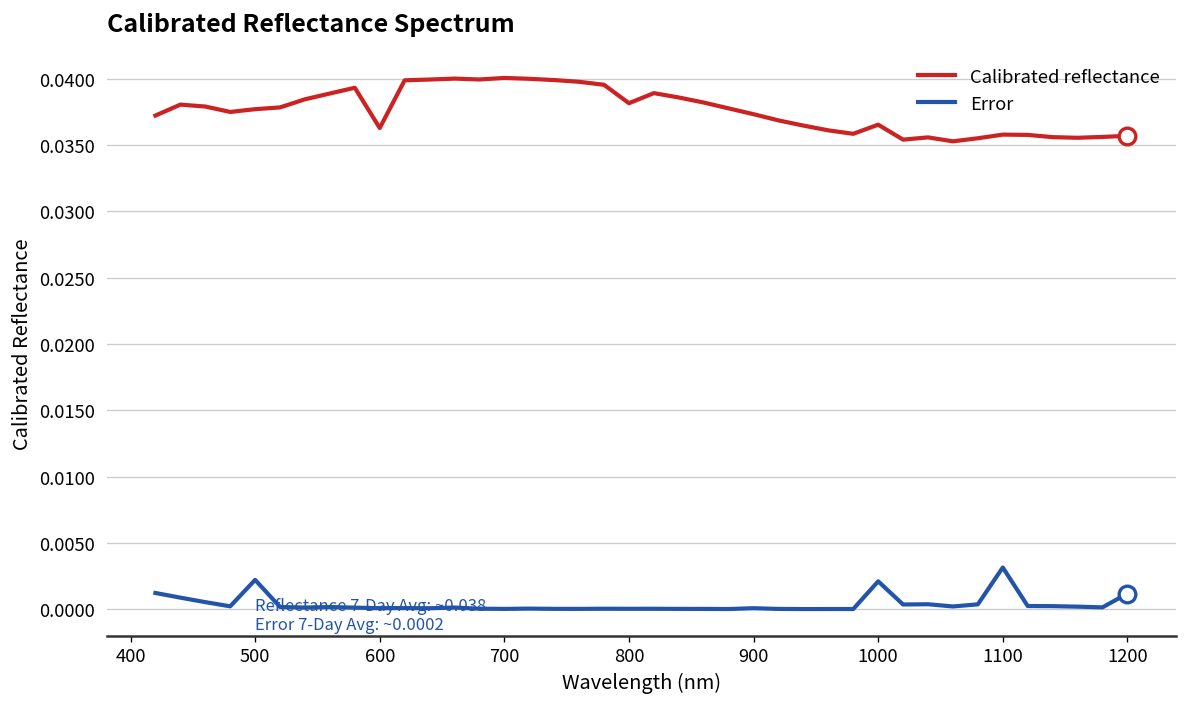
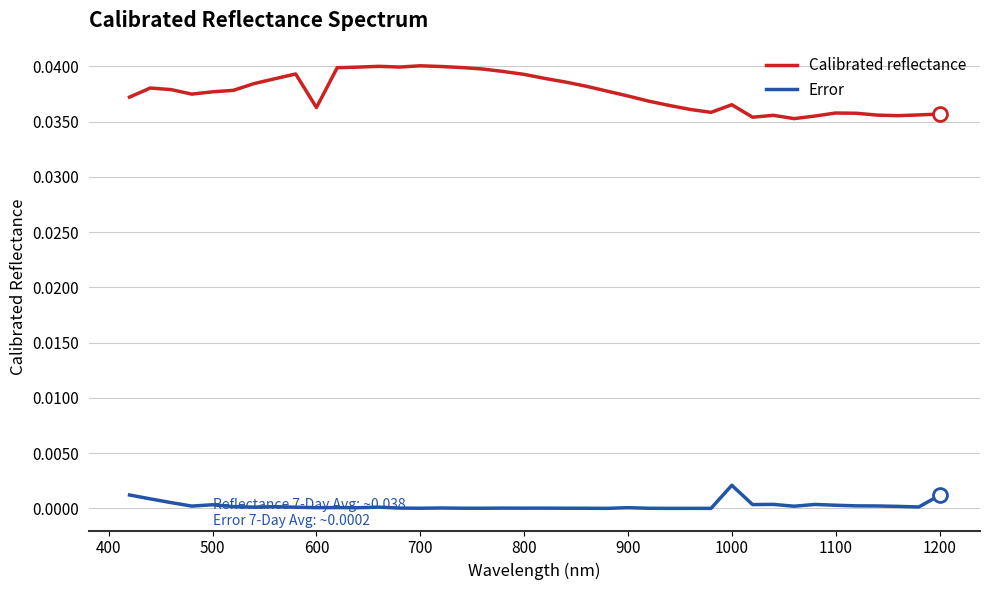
  {
    "Calibrated reflectance": {
      "500": 0.0377,
      "600": 0.0363,
      "700": 0.0401,
-     "800": 0.0382,
+     "800": 0.0393,
      "900": 0.0373,
      "1000": 0.0365,
      "1100": 0.0358
    },
    "Error": {
-     "500": 0.0022,
+     "500": 0.0003,
      "700": 0.0000,
      "800": 0.0000,
      "900": 0.0001,
      "1000": 0.0021,
-     "1100": 0.0031
+     "1100": 0.0003
    }
  }
